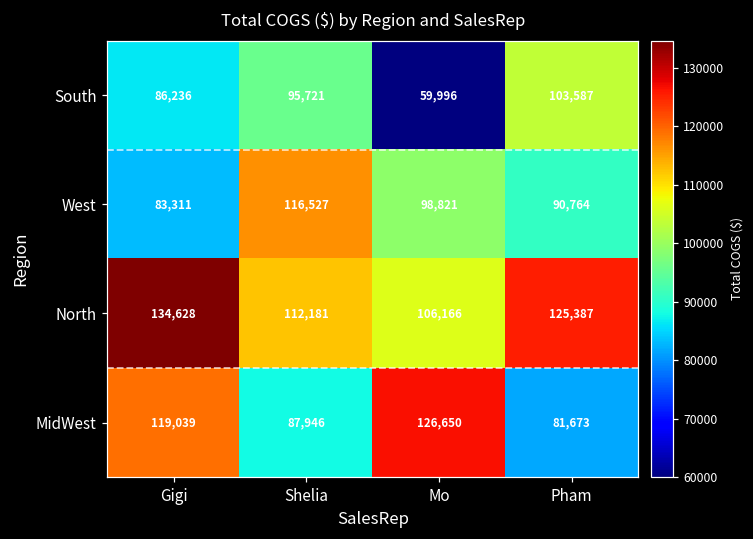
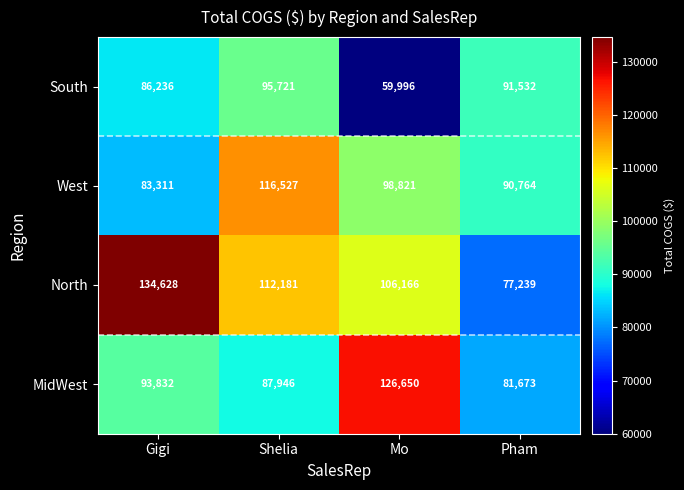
  {
    "South": {
      "Gigi": "86,236",
      "Shelia": "95,721",
      "Mo": "59,996",
-     "Pham": "103,587"
+     "Pham": "91,532"
    },
    "West": {
      "Gigi": "83,311",
      "Shelia": "116,527",
      "Mo": "98,821",
      "Pham": "90,764"
    },
    "North": {
      "Gigi": "134,628",
      "Shelia": "112,181",
      "Mo": "106,166",
-     "Pham": "125,387"
+     "Pham": "77,239"
    },
    "MidWest": {
-     "Gigi": "119,039",
+     "Gigi": "93,832",
      "Shelia": "87,946",
      "Mo": "126,650",
      "Pham": "81,673"
    }
  }
